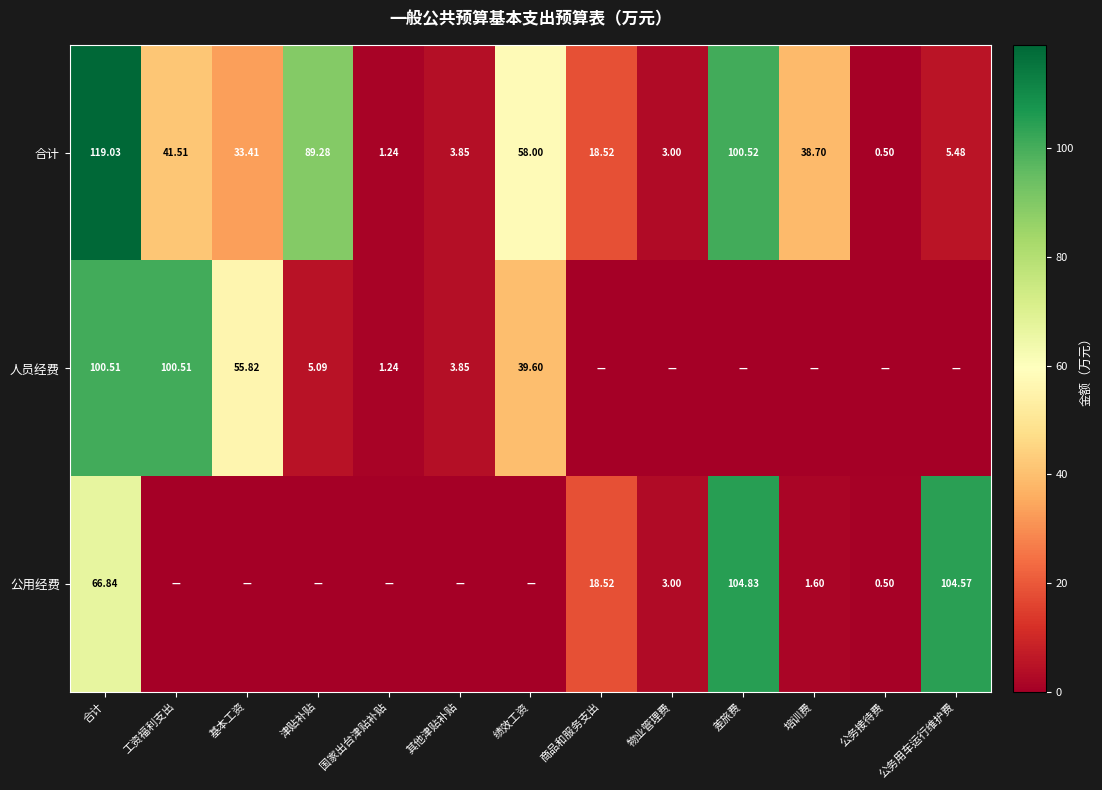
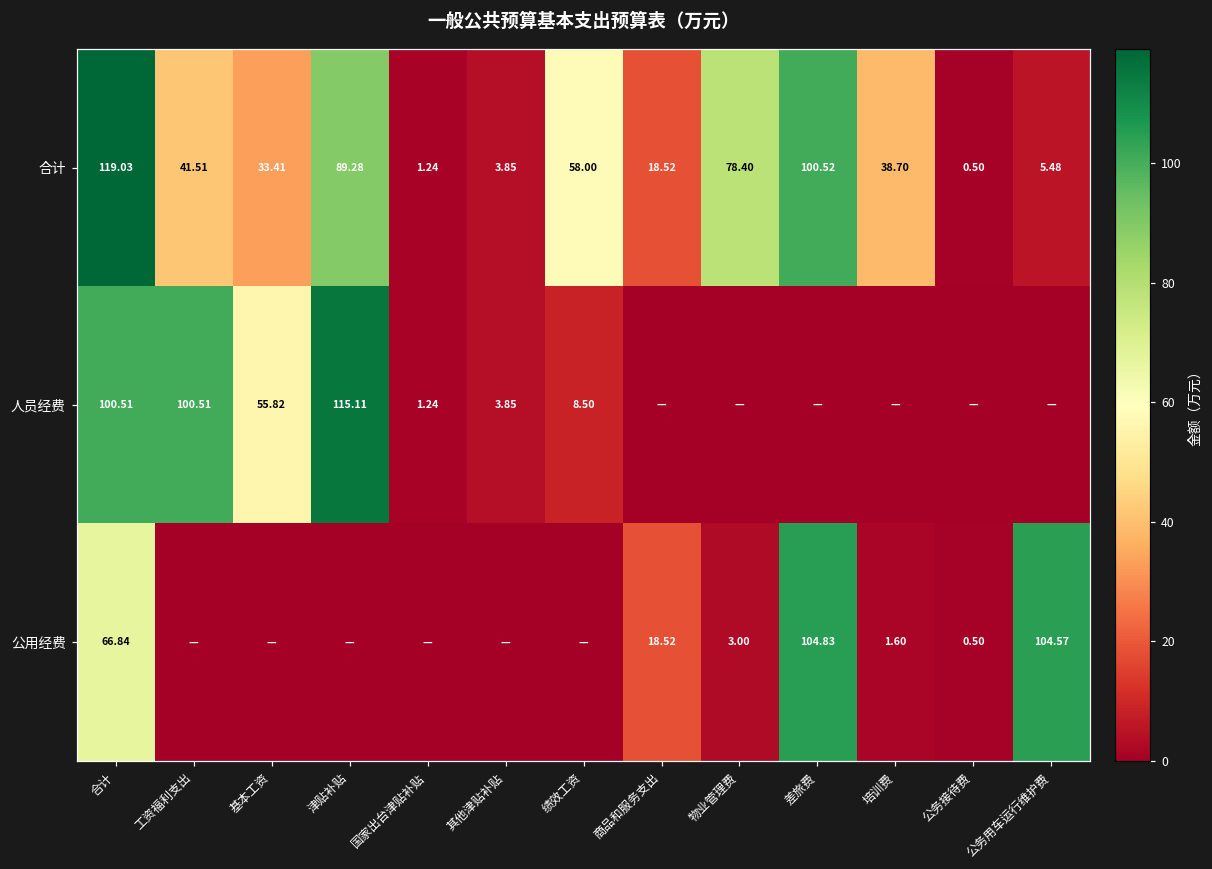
  {
    "合计": {
      "合计": 119.03,
      "工资福利支出": 41.51,
      "基本工资": 33.41,
      "津贴补贴": 89.28,
      "国家出台津贴补贴": 1.24,
      "其他津贴补贴": 3.85,
      "绩效工资": 58.00,
      "商品和服务支出": 18.52,
-     "物业管理费": 3.00,
+     "物业管理费": 78.40,
      "差旅费": 100.52,
      "培训费": 38.70,
      "公务接待费": 0.50,
      "公务用车运行维护费": 5.48
    },
    "人员经费": {
      "合计": 100.51,
      "工资福利支出": 100.51,
      "基本工资": 55.82,
-     "津贴补贴": 5.09,
+     "津贴补贴": 115.11,
      "国家出台津贴补贴": 1.24,
      "其他津贴补贴": 3.85,
-     "绩效工资": 39.60
+     "绩效工资": 8.50
    },
    "公用经费": {
      "合计": 66.84,
      "商品和服务支出": 18.52,
      "物业管理费": 3.00,
      "差旅费": 104.83,
      "培训费": 1.60,
      "公务接待费": 0.50,
      "公务用车运行维护费": 104.57
    }
  }
